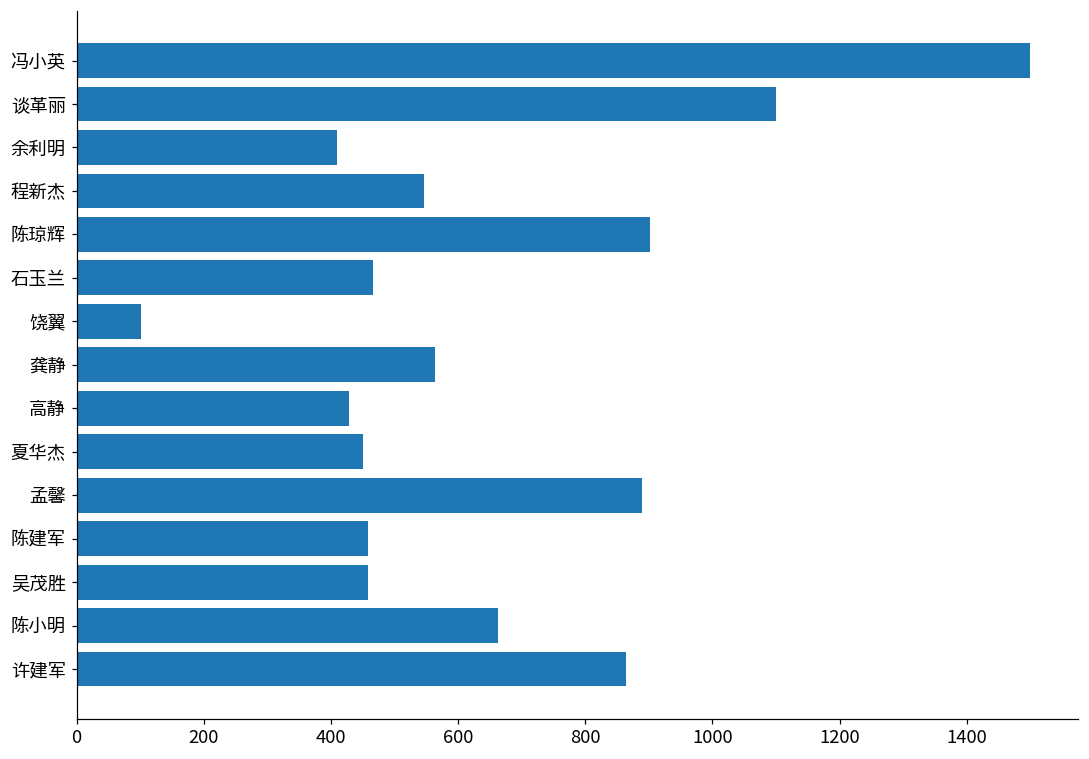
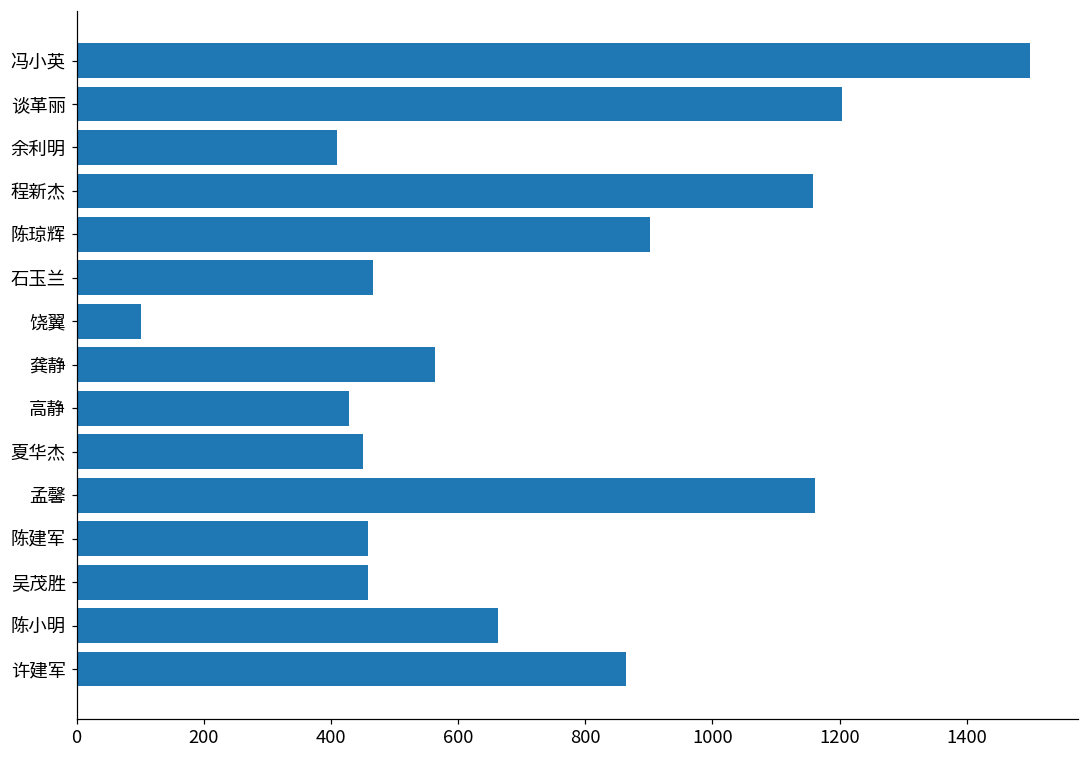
  {
    "冯小英": 1500,
-   "谈革丽": 1100,
+   "谈革丽": 1200,
    "余利明": 410,
-   "程新杰": 550,
+   "程新杰": 1160,
    "陈琼辉": 900,
    "石玉兰": 470,
    "饶翼": 100,
    "龚静": 560,
    "高静": 430,
    "夏华杰": 450,
-   "孟馨": 890,
+   "孟馨": 1160,
    "陈建军": 460,
    "吴茂胜": 460,
    "陈小明": 660,
    "许建军": 860
  }
